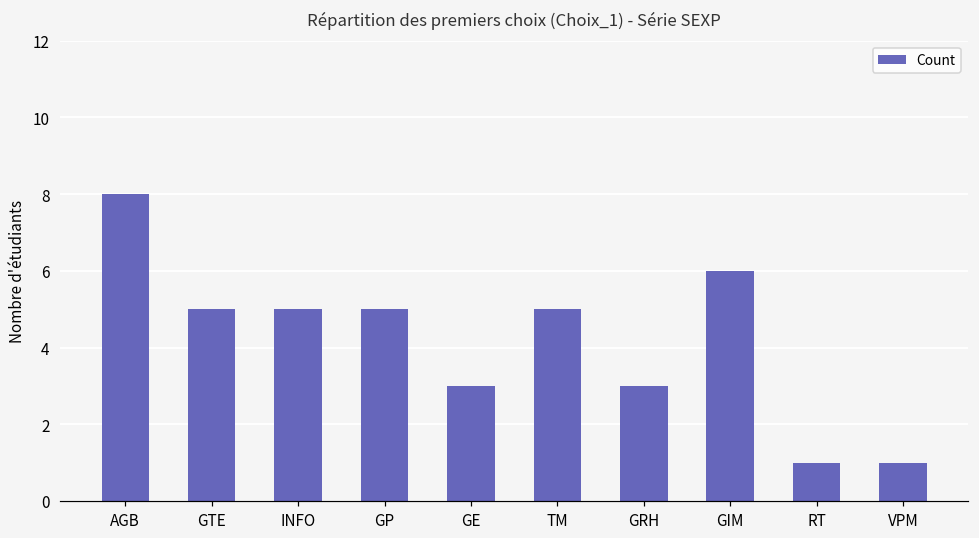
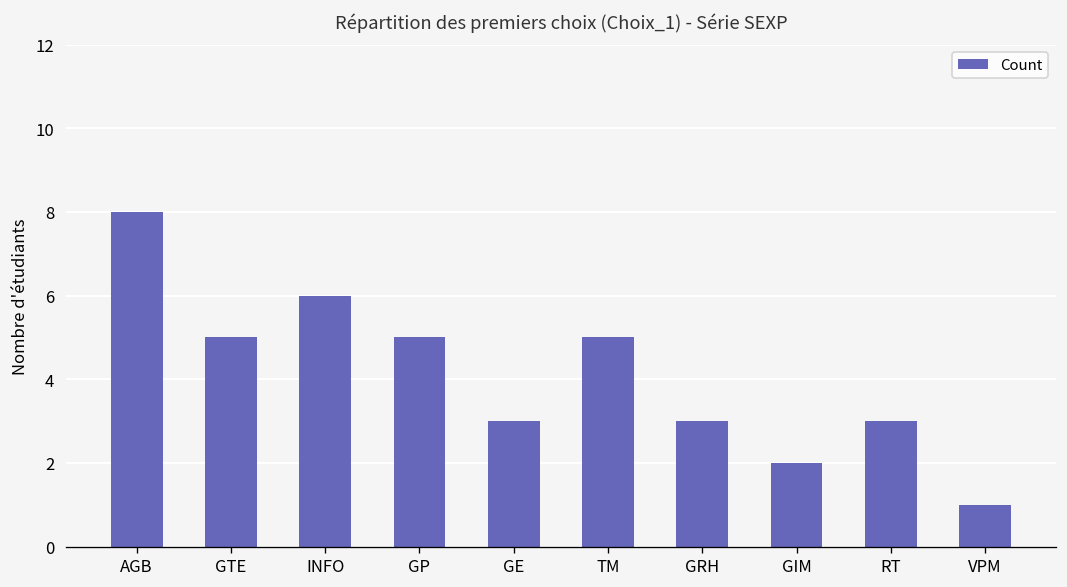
  {
    "AGB": 8,
    "GTE": 5,
-   "INFO": 5,
+   "INFO": 6,
    "GP": 5,
    "GE": 3,
    "TM": 5,
    "GRH": 3,
-   "GIM": 6,
-   "RT": 1,
+   "GIM": 2,
+   "RT": 3,
    "VPM": 1
  }
